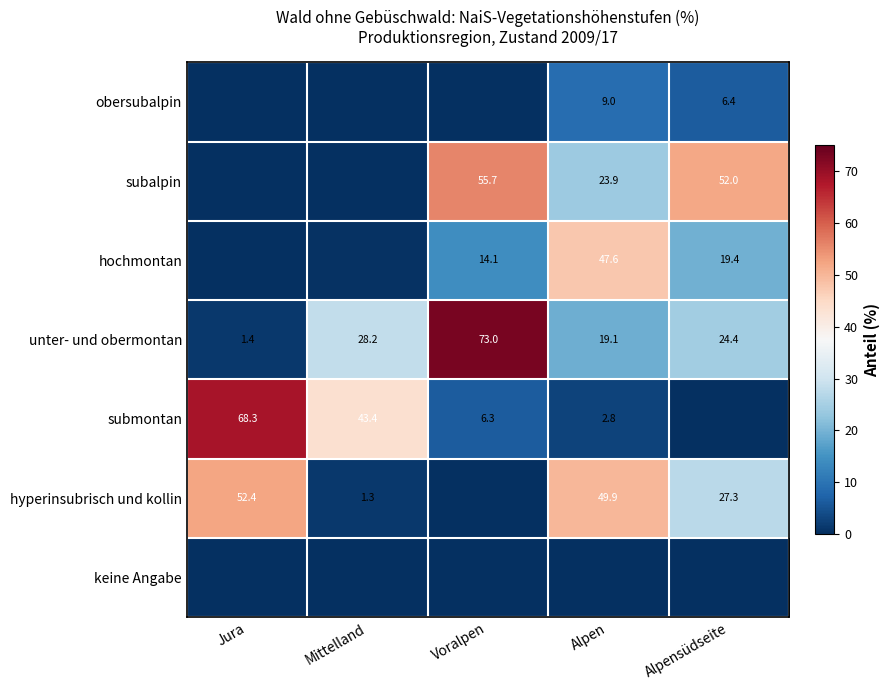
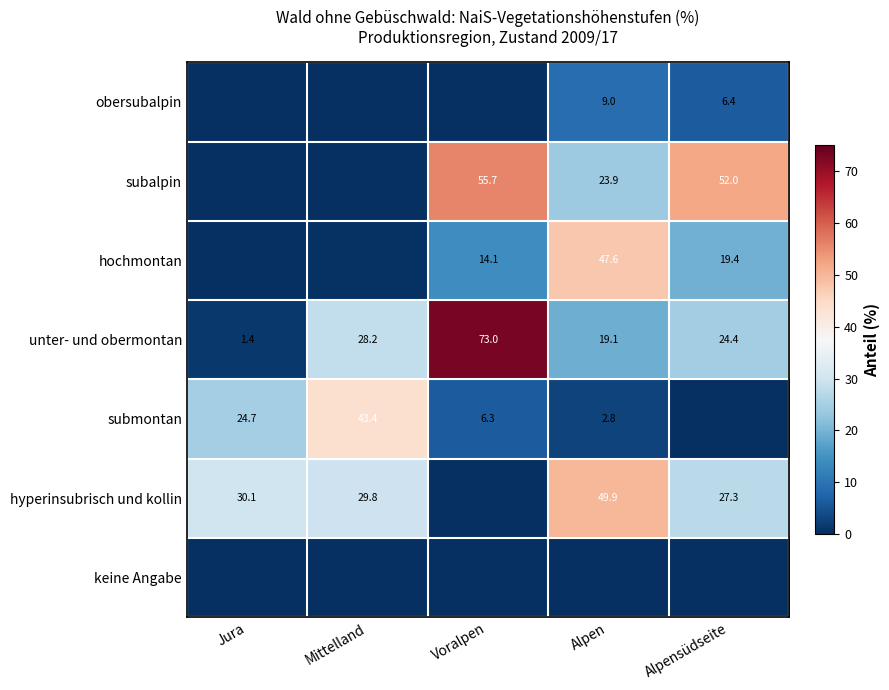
  {
    "obersubalpin": {
      "Alpen": 9.0,
      "Alpensüdseite": 6.4
    },
    "subalpin": {
      "Voralpen": 55.7,
      "Alpen": 23.9,
      "Alpensüdseite": 52.0
    },
    "hochmontan": {
      "Voralpen": 14.1,
      "Alpen": 47.6,
      "Alpensüdseite": 19.4
    },
    "unter- und obermontan": {
      "Jura": 1.4,
      "Mittelland": 28.2,
      "Voralpen": 73.0,
      "Alpen": 19.1,
      "Alpensüdseite": 24.4
    },
    "submontan": {
-     "Jura": 68.3,
+     "Jura": 24.7,
      "Voralpen": 6.3,
      "Alpen": 2.8
    },
    "hyperinsubrisch und kollin": {
-     "Jura": 52.4,
-     "Mittelland": 1.3,
+     "Jura": 30.1,
+     "Mittelland": 29.8,
      "Alpen": 49.9,
      "Alpensüdseite": 27.3
    }
  }
